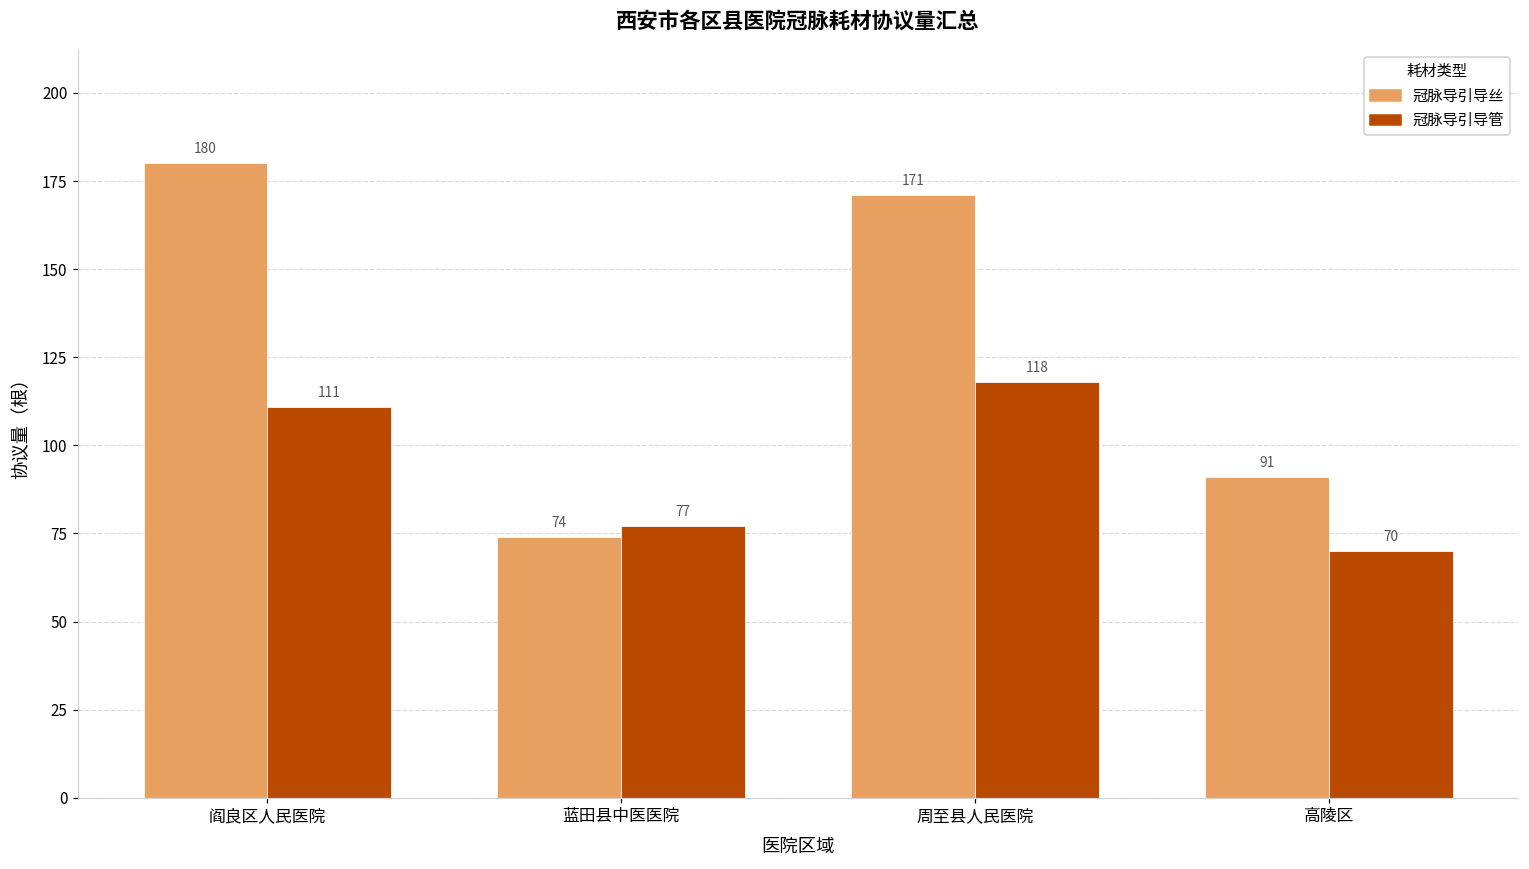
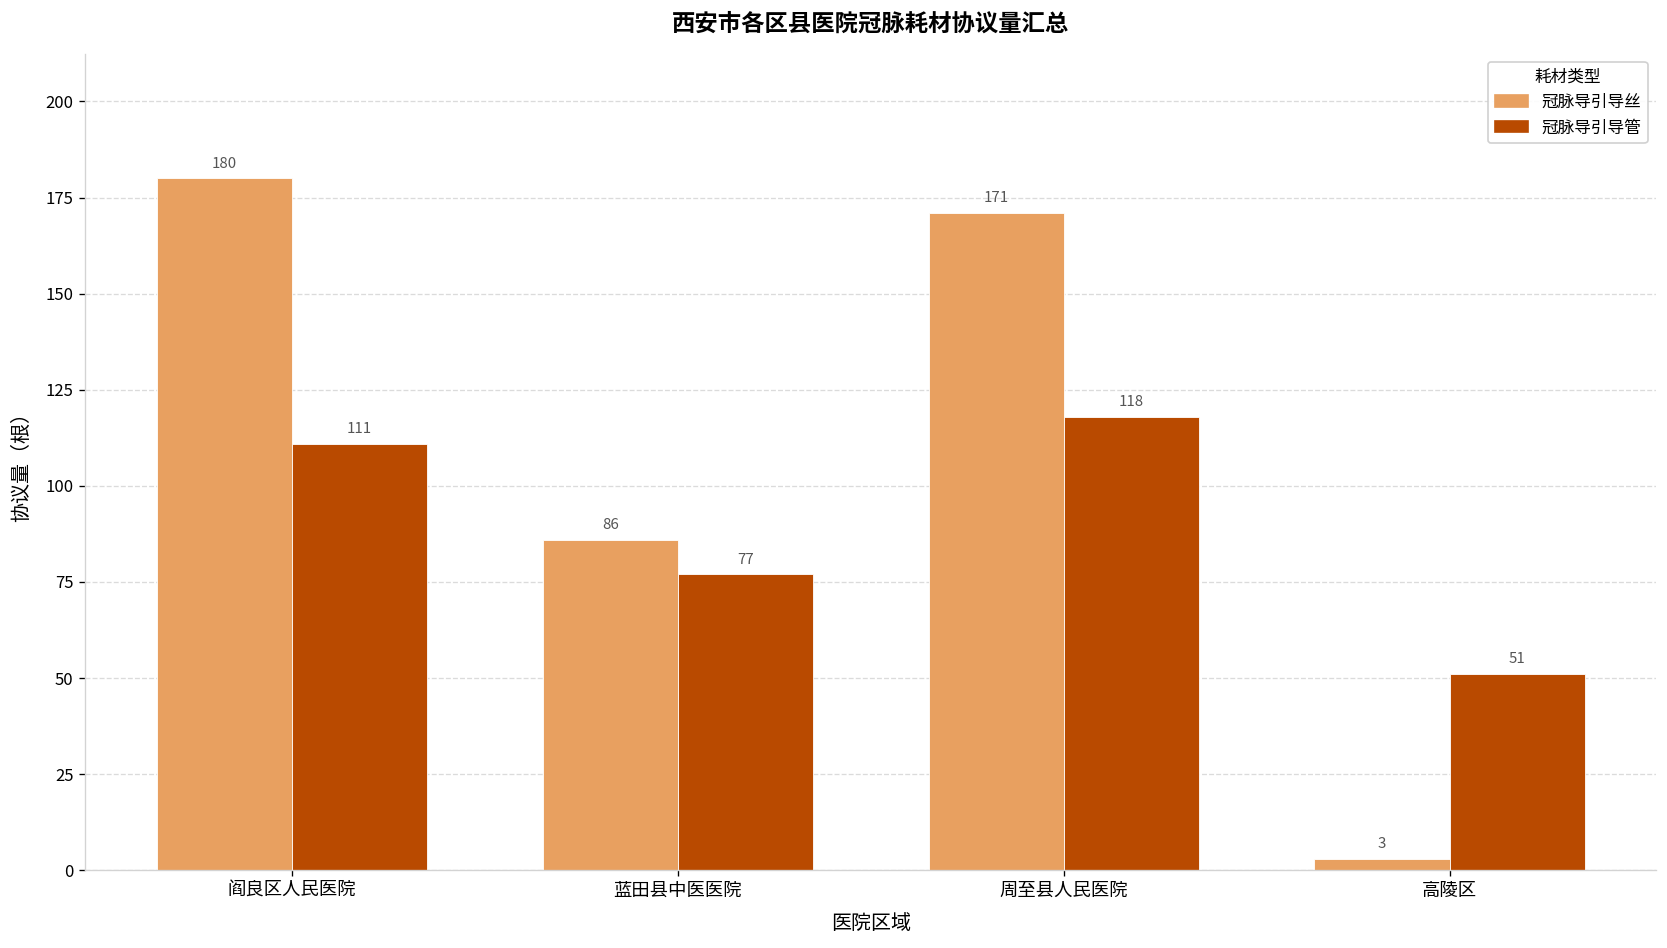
  {
    "冠脉导引导丝": {
      "阎良区人民医院": 180,
-     "蓝田县中医医院": 74,
+     "蓝田县中医医院": 86,
      "周至县人民医院": 171,
-     "高陵区": 91
+     "高陵区": 3
    },
    "冠脉导引导管": {
      "阎良区人民医院": 111,
      "蓝田县中医医院": 77,
      "周至县人民医院": 118,
-     "高陵区": 70
+     "高陵区": 51
    }
  }
